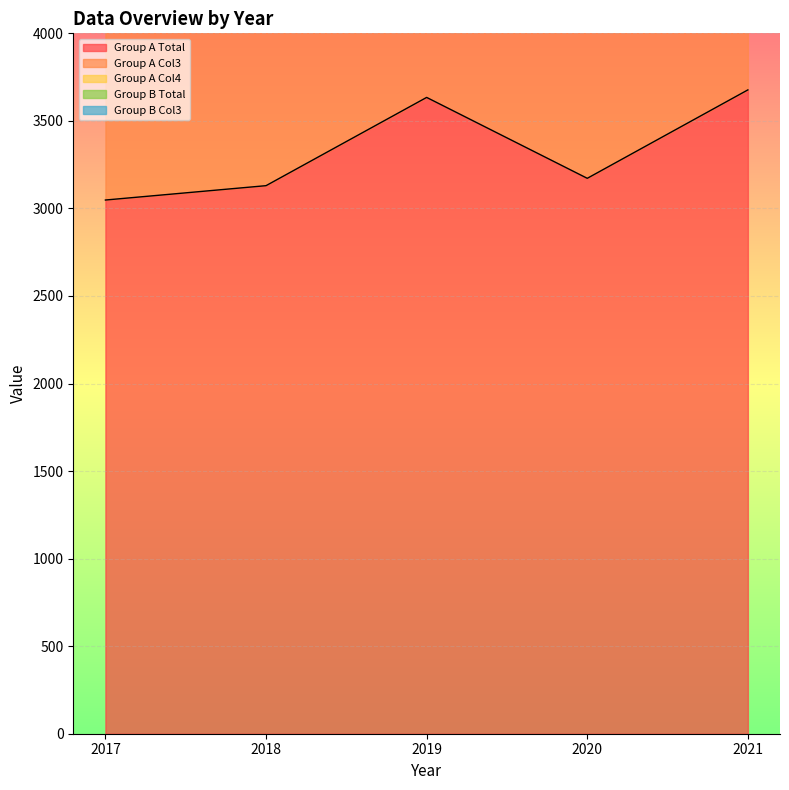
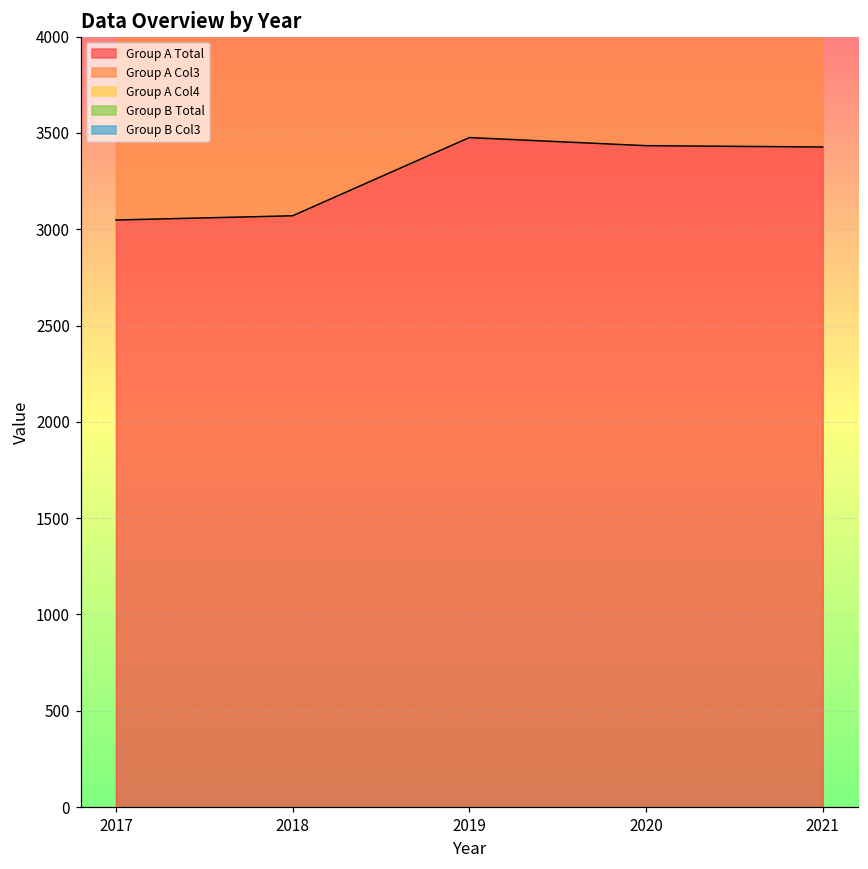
  {
    "Group A Total": {
      "2017": 3050,
-     "2018": 3130,
-     "2019": 3630,
-     "2020": 3170,
-     "2021": 3680
+     "2018": 3070,
+     "2019": 3480,
+     "2020": 3430,
+     "2021": 3430
    }
  }
